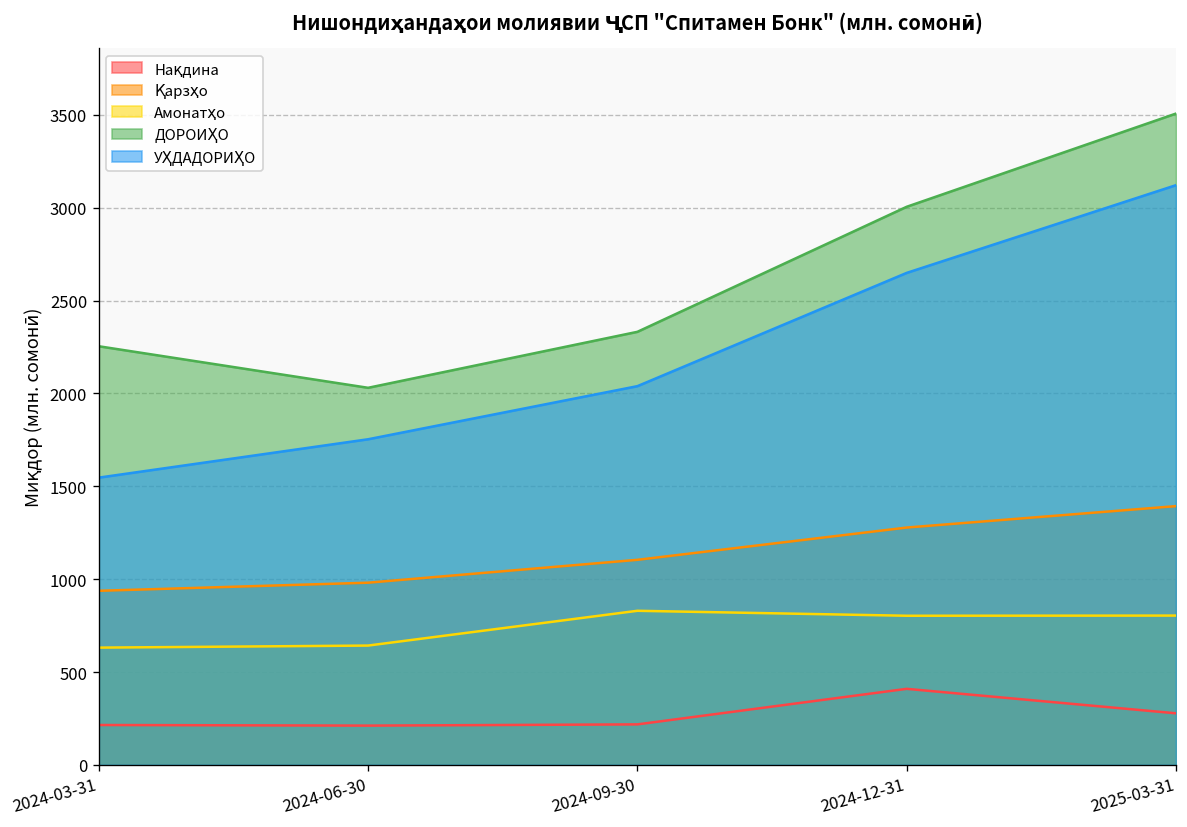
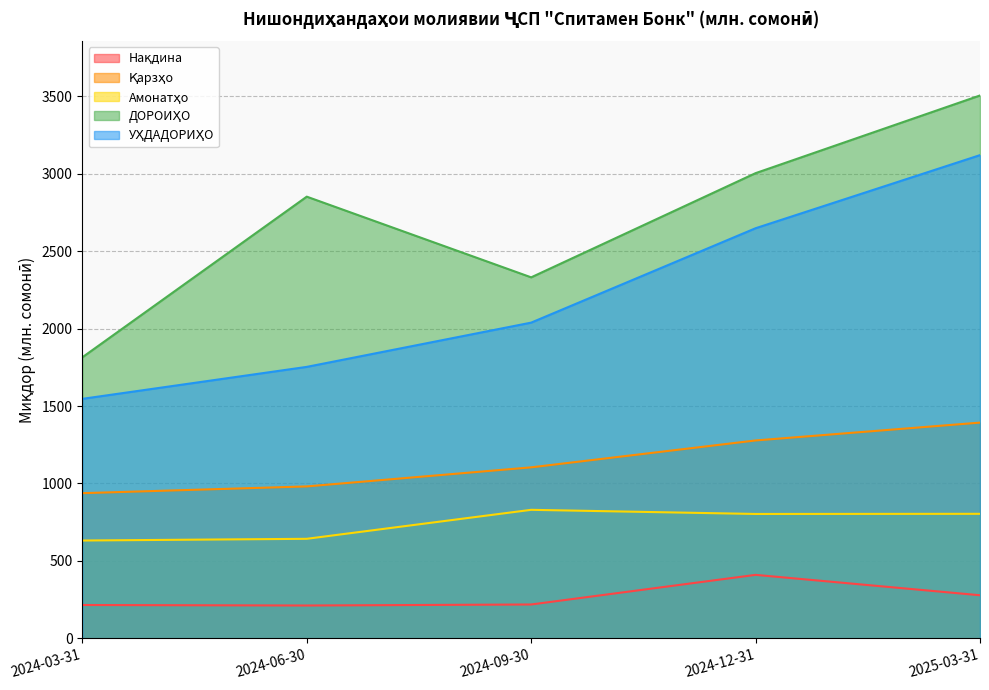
  {
    "Нақдина": {
      "2024-03-31": 220,
      "2024-06-30": 210,
      "2024-09-30": 220,
      "2024-12-31": 410,
      "2025-03-31": 280
    },
    "Қарзҳо": {
      "2024-03-31": 940,
      "2024-06-30": 980,
      "2024-09-30": 1100,
      "2024-12-31": 1280,
      "2025-03-31": 1390
    },
    "Амонатҳо": {
      "2024-03-31": 630,
      "2024-06-30": 640,
      "2024-09-30": 830,
      "2024-12-31": 800,
      "2025-03-31": 800
    },
    "ДОРОИҲО": {
-     "2024-03-31": 2250,
-     "2024-06-30": 2030,
+     "2024-03-31": 1820,
+     "2024-06-30": 2850,
      "2024-09-30": 2330,
      "2024-12-31": 3000,
      "2025-03-31": 3510
    },
    "УҲДАДОРИҲО": {
      "2024-03-31": 1550,
      "2024-06-30": 1750,
      "2024-09-30": 2040,
      "2024-12-31": 2650,
      "2025-03-31": 3120
    }
  }
